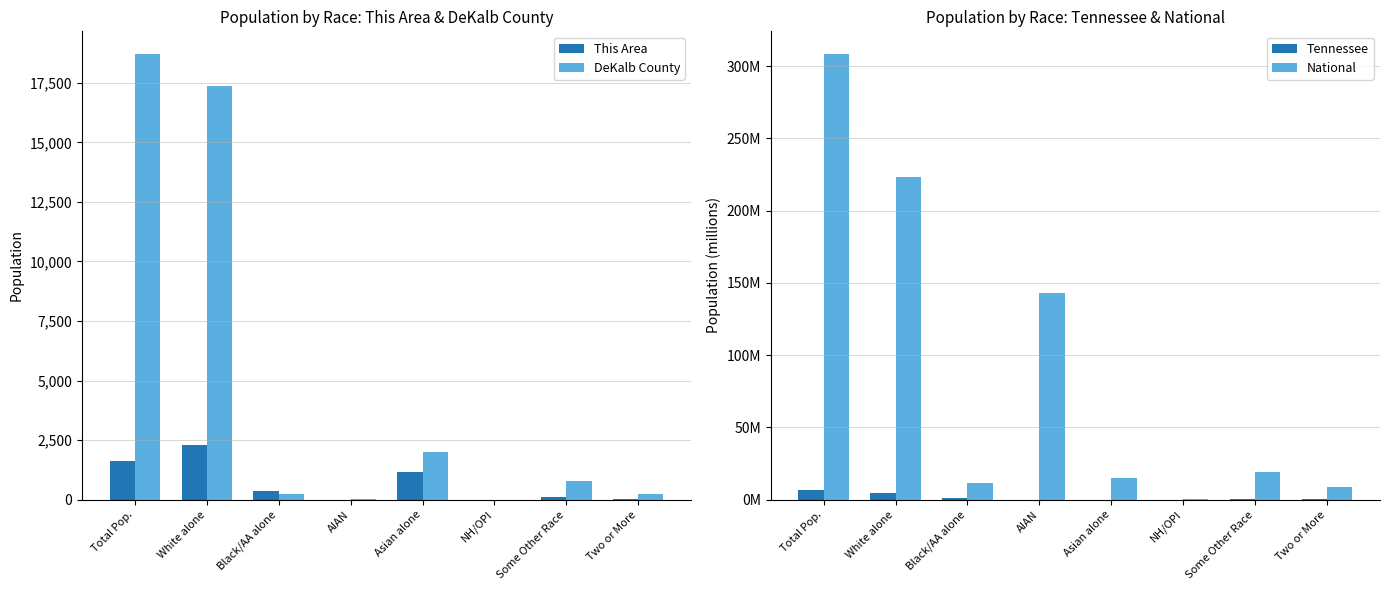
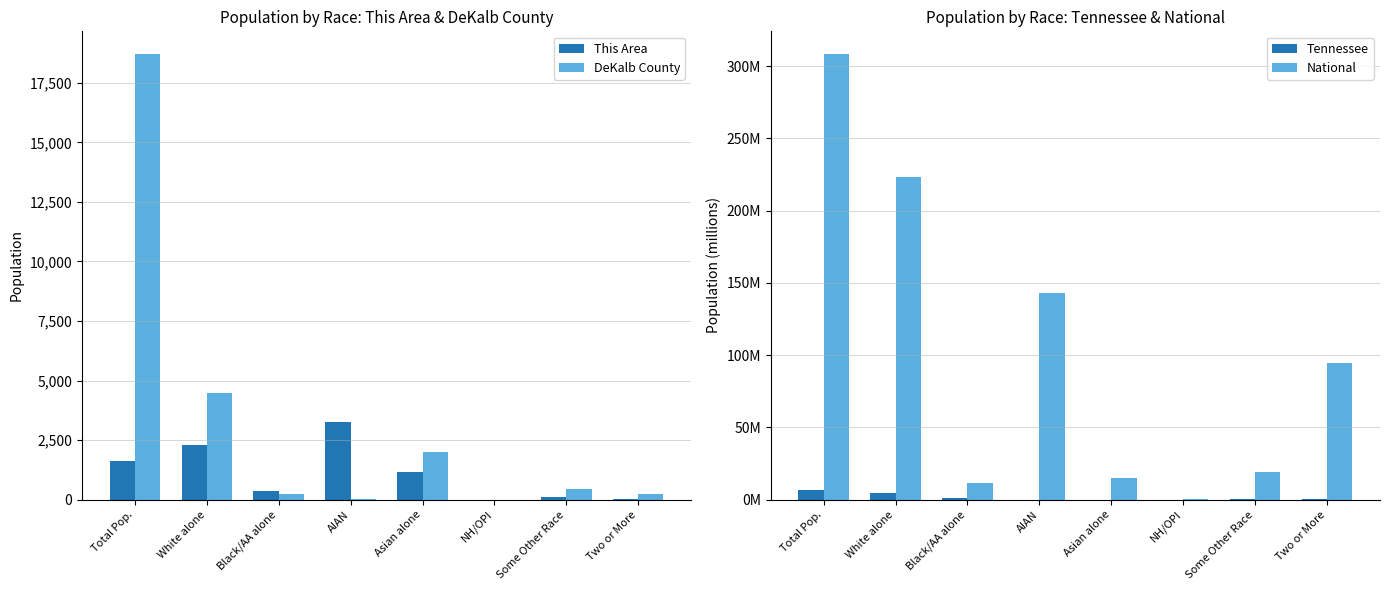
  {
    "Population by Race: This Area & DeKalb County": {
      "This Area": {
        "Total Pop.": "1,600",
        "White alone": "2,300",
        "Black/AA alone": "400",
-       "AIAN": "0",
+       "AIAN": "3,300",
        "Asian alone": "1,200",
        "NH/OPI": "0"
      },
      "DeKalb County": {
        "Total Pop.": "18,700",
-       "White alone": "17,400",
+       "White alone": "4,500",
        "Black/AA alone": "300",
        "Asian alone": "2,000",
-       "Some Other Race": "800",
+       "Some Other Race": "400",
        "Two or More": "200"
      }
    },
    "Population by Race: Tennessee & National": {
      "Tennessee": {
        "Total Pop.": "6000000",
        "White alone": "5000000"
      },
      "National": {
        "Total Pop.": "309000000",
        "White alone": "224000000",
        "Black/AA alone": "12000000",
        "AIAN": "143000000",
        "Asian alone": "15000000",
        "Some Other Race": "19000000",
-       "Two or More": "9000000"
+       "Two or More": "94000000"
      }
    }
  }
